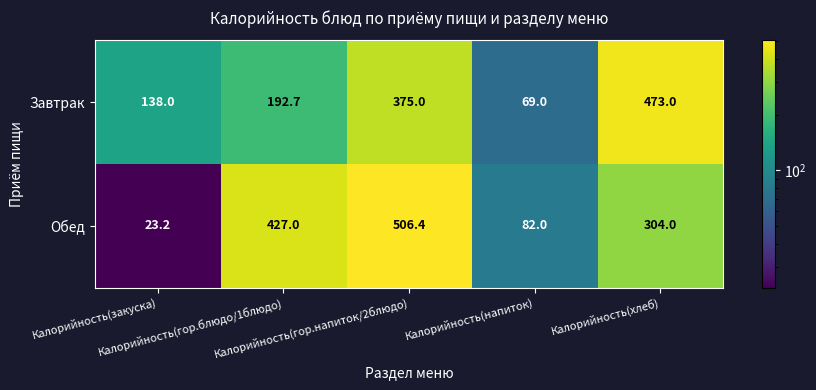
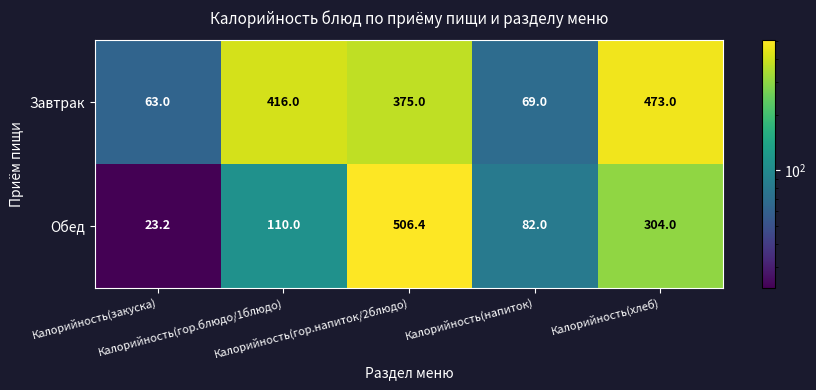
  {
    "Завтрак": {
-     "Калорийность(закуска)": 138.0,
-     "Калорийность(гор.блюдо/1блюдо)": 192.7,
+     "Калорийность(закуска)": 63.0,
+     "Калорийность(гор.блюдо/1блюдо)": 416.0,
      "Калорийность(гор.напиток/2блюдо)": 375.0,
      "Калорийность(напиток)": 69.0,
      "Калорийность(хлеб)": 473.0
    },
    "Обед": {
      "Калорийность(закуска)": 23.2,
-     "Калорийность(гор.блюдо/1блюдо)": 427.0,
+     "Калорийность(гор.блюдо/1блюдо)": 110.0,
      "Калорийность(гор.напиток/2блюдо)": 506.4,
      "Калорийность(напиток)": 82.0,
      "Калорийность(хлеб)": 304.0
    }
  }
